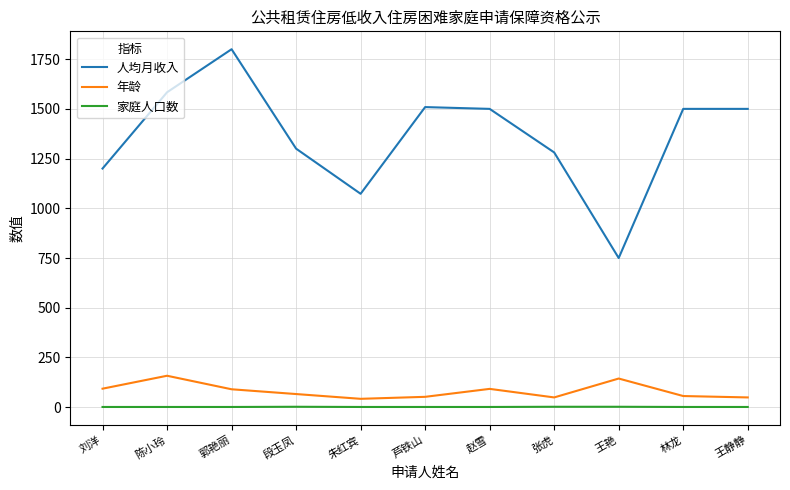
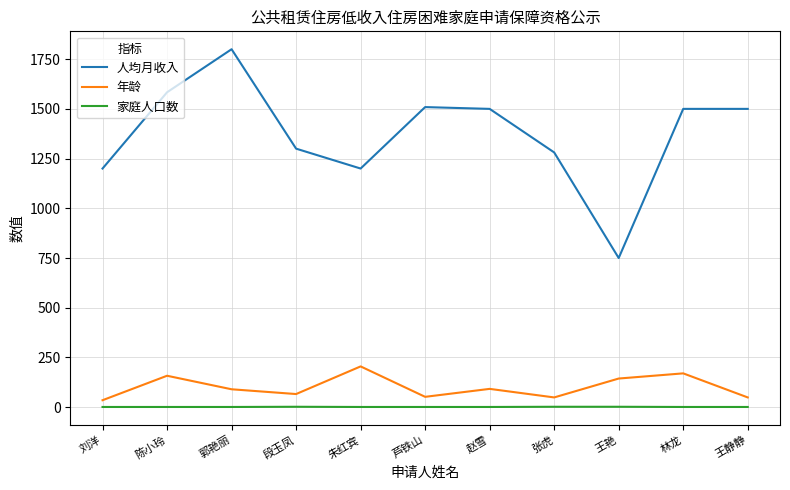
  {
    "人均月收入": {
      "刘洋": 1200,
      "郭艳丽": 1800,
      "段玉凤": 1300,
-     "朱红宾": 1070,
+     "朱红宾": 1200,
      "芦铁山": 1510,
      "赵雪": 1500,
      "张虎": 1280,
      "王艳": 750,
      "林龙": 1500,
      "王静静": 1500
    },
    "年龄": {
-     "刘洋": 90,
+     "刘洋": 40,
      "陈小玲": 160,
      "郭艳丽": 90,
      "段玉凤": 70,
-     "朱红宾": 40,
+     "朱红宾": 210,
      "芦铁山": 50,
      "赵雪": 90,
      "张虎": 50,
      "王艳": 140,
-     "林龙": 60,
+     "林龙": 170,
      "王静静": 50
    },
    "家庭人口数": {
      "刘洋": 0,
      "陈小玲": 0,
      "郭艳丽": 0,
      "段玉凤": 0,
      "朱红宾": 0,
      "芦铁山": 0,
      "赵雪": 0,
      "张虎": 0,
      "王艳": 0,
      "林龙": 0,
      "王静静": 0
    }
  }
